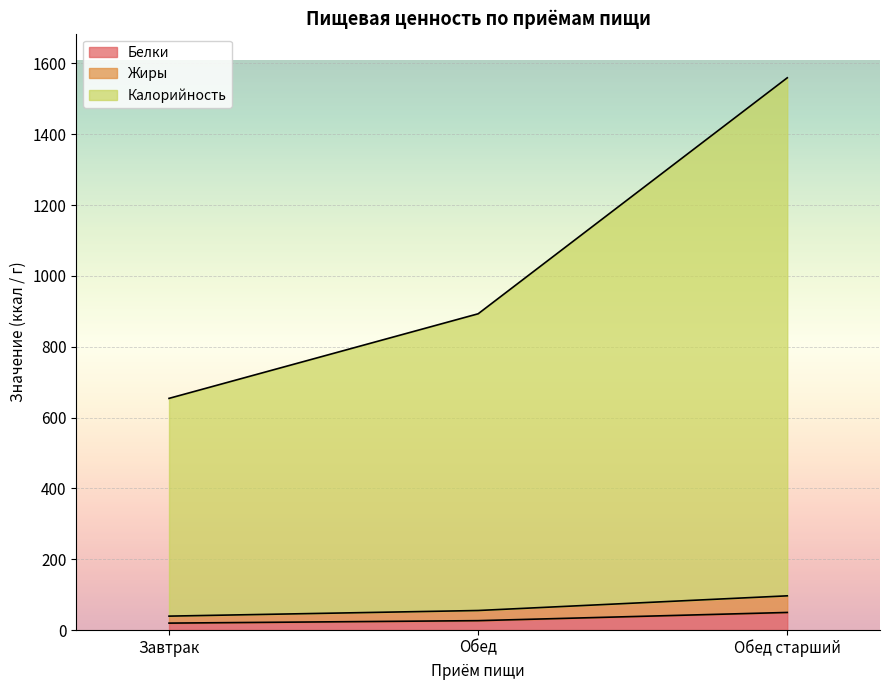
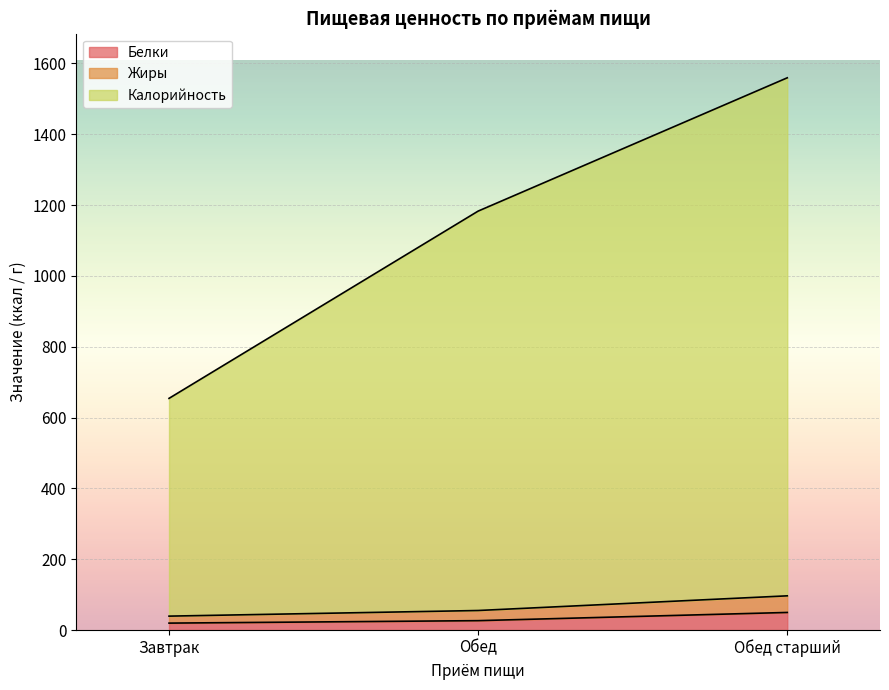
  {
    "Калорийность": {
      "Завтрак": 620,
-     "Обед": 840,
+     "Обед": 1130,
      "Обед старший": 1460
    }
  }
